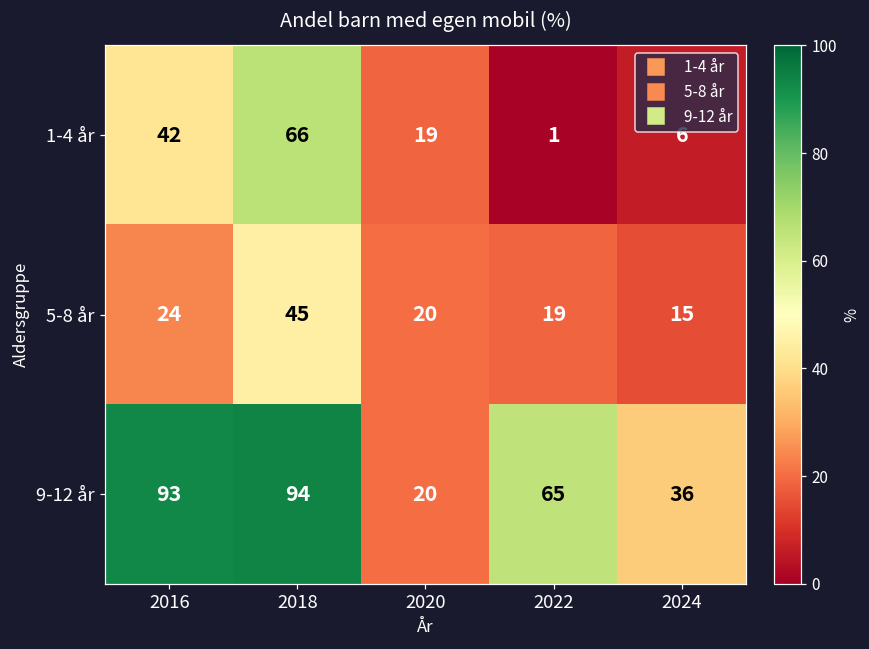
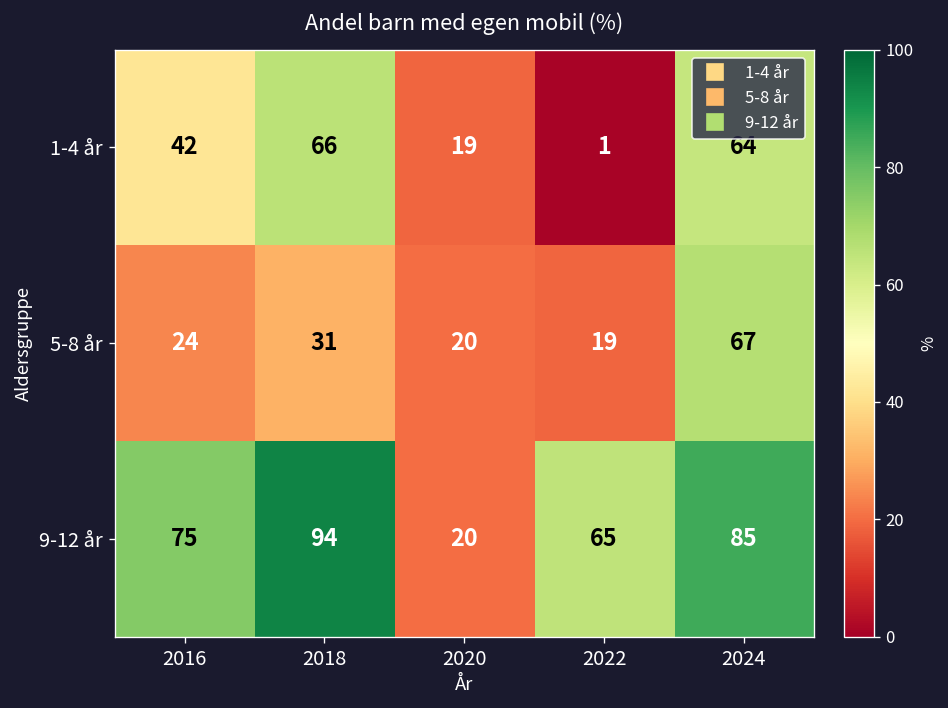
  {
    "1-4 år": {
      "2016": 42,
      "2018": 66,
      "2020": 19,
      "2022": 1,
-     "2024": 6
+     "2024": 64
    },
    "5-8 år": {
      "2016": 24,
-     "2018": 45,
+     "2018": 31,
      "2020": 20,
      "2022": 19,
-     "2024": 15
+     "2024": 67
    },
    "9-12 år": {
-     "2016": 93,
+     "2016": 75,
      "2018": 94,
      "2020": 20,
      "2022": 65,
-     "2024": 36
+     "2024": 85
    }
  }
